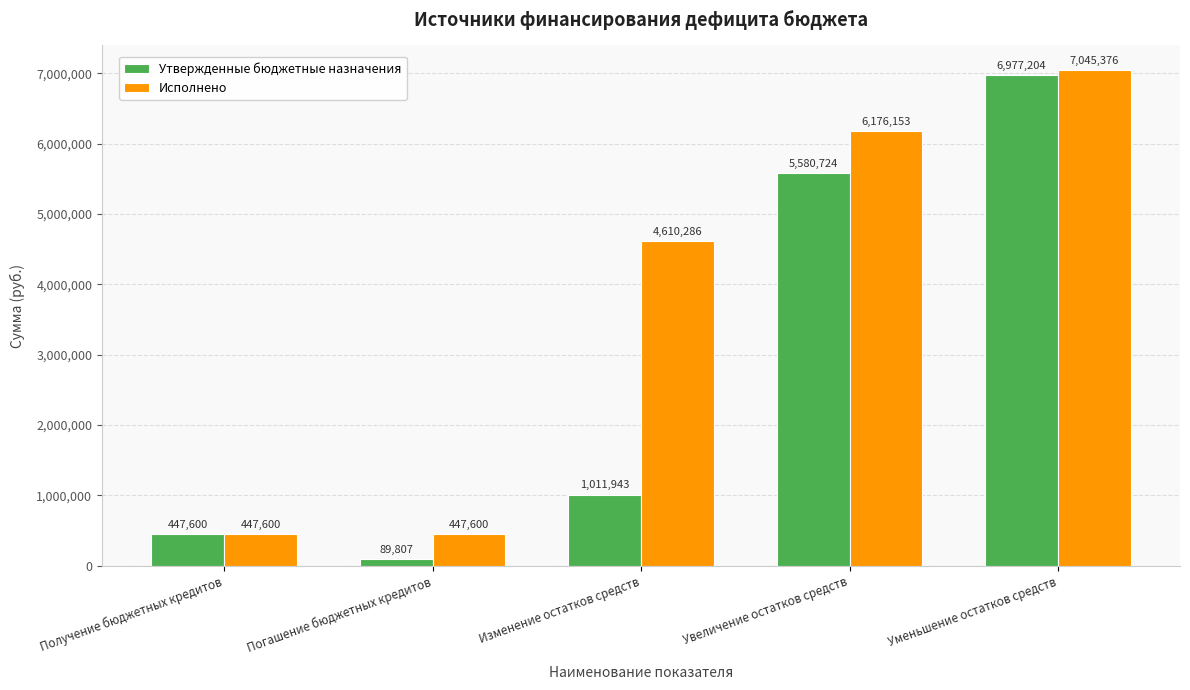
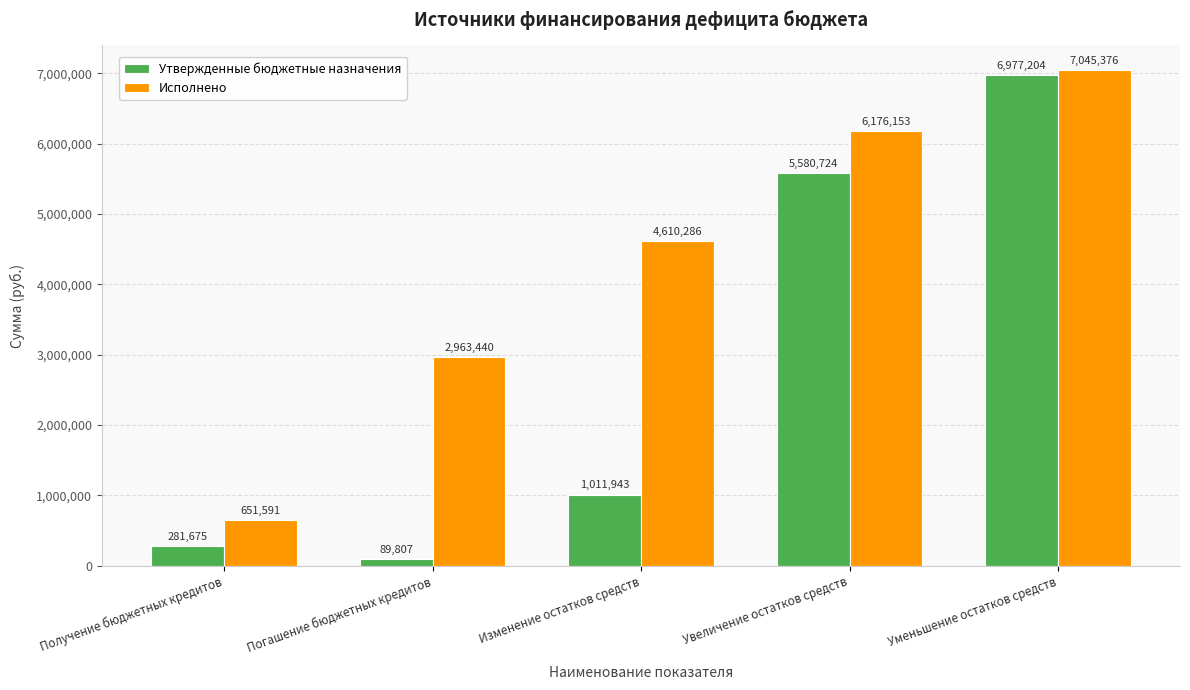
  {
    "Утвержденные бюджетные назначения": {
-     "Получение бюджетных кредитов": "447,600",
+     "Получение бюджетных кредитов": "281,675",
      "Погашение бюджетных кредитов": "89,807",
      "Изменение остатков средств": "1,011,943",
      "Увеличение остатков средств": "5,580,724",
      "Уменьшение остатков средств": "6,977,204"
    },
    "Исполнено": {
-     "Получение бюджетных кредитов": "447,600",
-     "Погашение бюджетных кредитов": "447,600",
+     "Получение бюджетных кредитов": "651,591",
+     "Погашение бюджетных кредитов": "2,963,440",
      "Изменение остатков средств": "4,610,286",
      "Увеличение остатков средств": "6,176,153",
      "Уменьшение остатков средств": "7,045,376"
    }
  }
